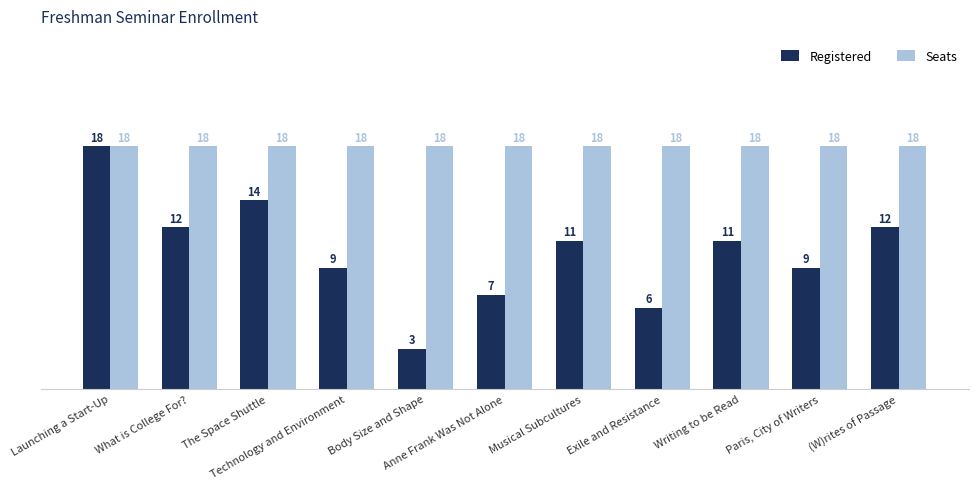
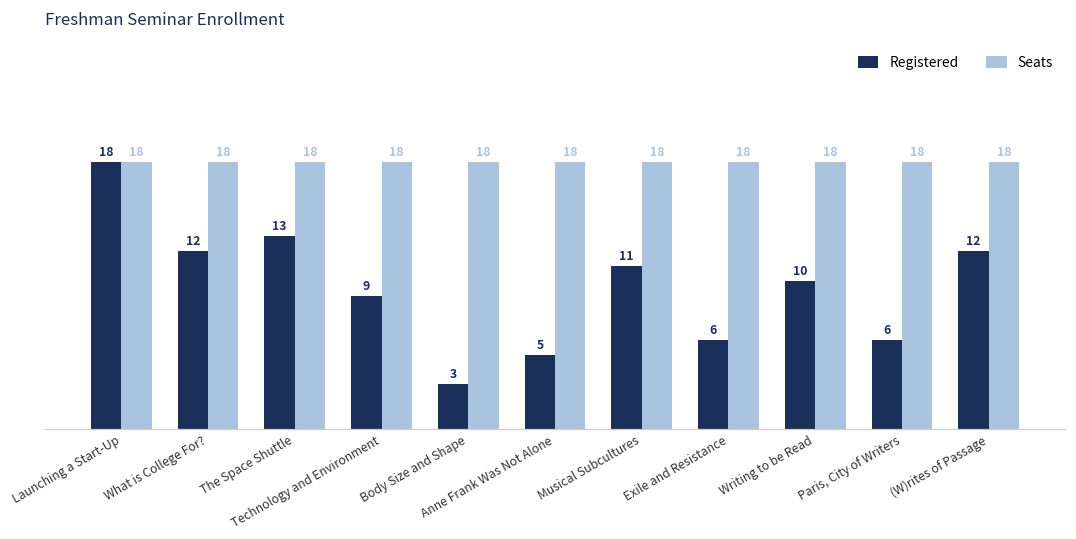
  {
    "Registered": {
      "Launching a Start-Up": 18,
      "What is College For?": 12,
-     "The Space Shuttle": 14,
+     "The Space Shuttle": 13,
      "Technology and Environment": 9,
      "Body Size and Shape": 3,
-     "Anne Frank Was Not Alone": 7,
+     "Anne Frank Was Not Alone": 5,
      "Musical Subcultures": 11,
      "Exile and Resistance": 6,
-     "Writing to be Read": 11,
-     "Paris, City of Writers": 9,
+     "Writing to be Read": 10,
+     "Paris, City of Writers": 6,
      "(W)rites of Passage": 12
    },
    "Seats": {
      "Launching a Start-Up": 18,
      "What is College For?": 18,
      "The Space Shuttle": 18,
      "Technology and Environment": 18,
      "Body Size and Shape": 18,
      "Anne Frank Was Not Alone": 18,
      "Musical Subcultures": 18,
      "Exile and Resistance": 18,
      "Writing to be Read": 18,
      "Paris, City of Writers": 18,
      "(W)rites of Passage": 18
    }
  }
